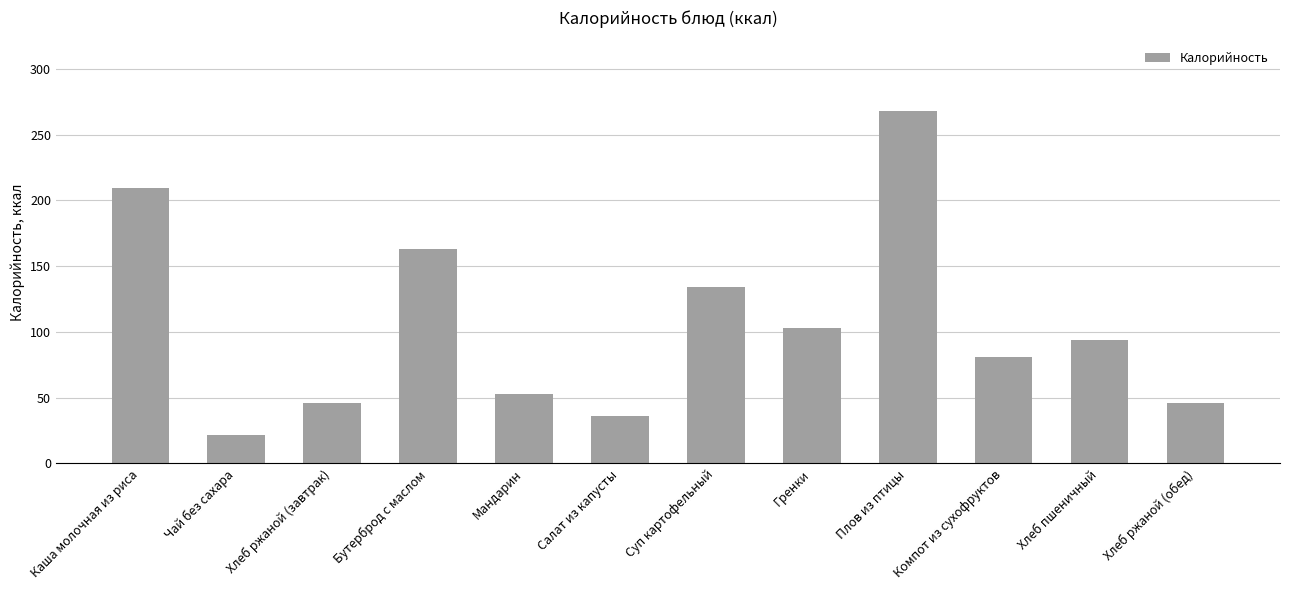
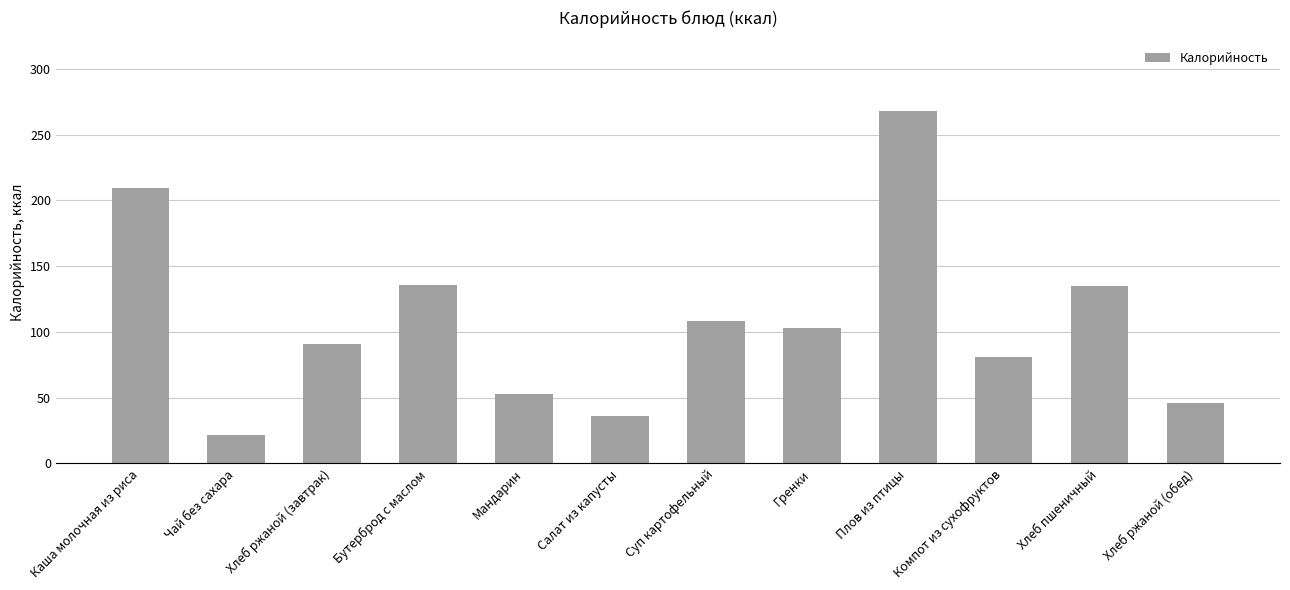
  {
    "Каша молочная из риса": 209,
    "Чай без сахара": 22,
-   "Хлеб ржаной (завтрак)": 46,
-   "Бутерброд с маслом": 163,
+   "Хлеб ржаной (завтрак)": 91,
+   "Бутерброд с маслом": 136,
    "Мандарин": 53,
    "Салат из капусты": 36,
-   "Суп картофельный": 134,
+   "Суп картофельный": 108,
    "Гренки": 103,
    "Плов из птицы": 268,
    "Компот из сухофруктов": 81,
-   "Хлеб пшеничный": 94,
+   "Хлеб пшеничный": 135,
    "Хлеб ржаной (обед)": 46
  }
